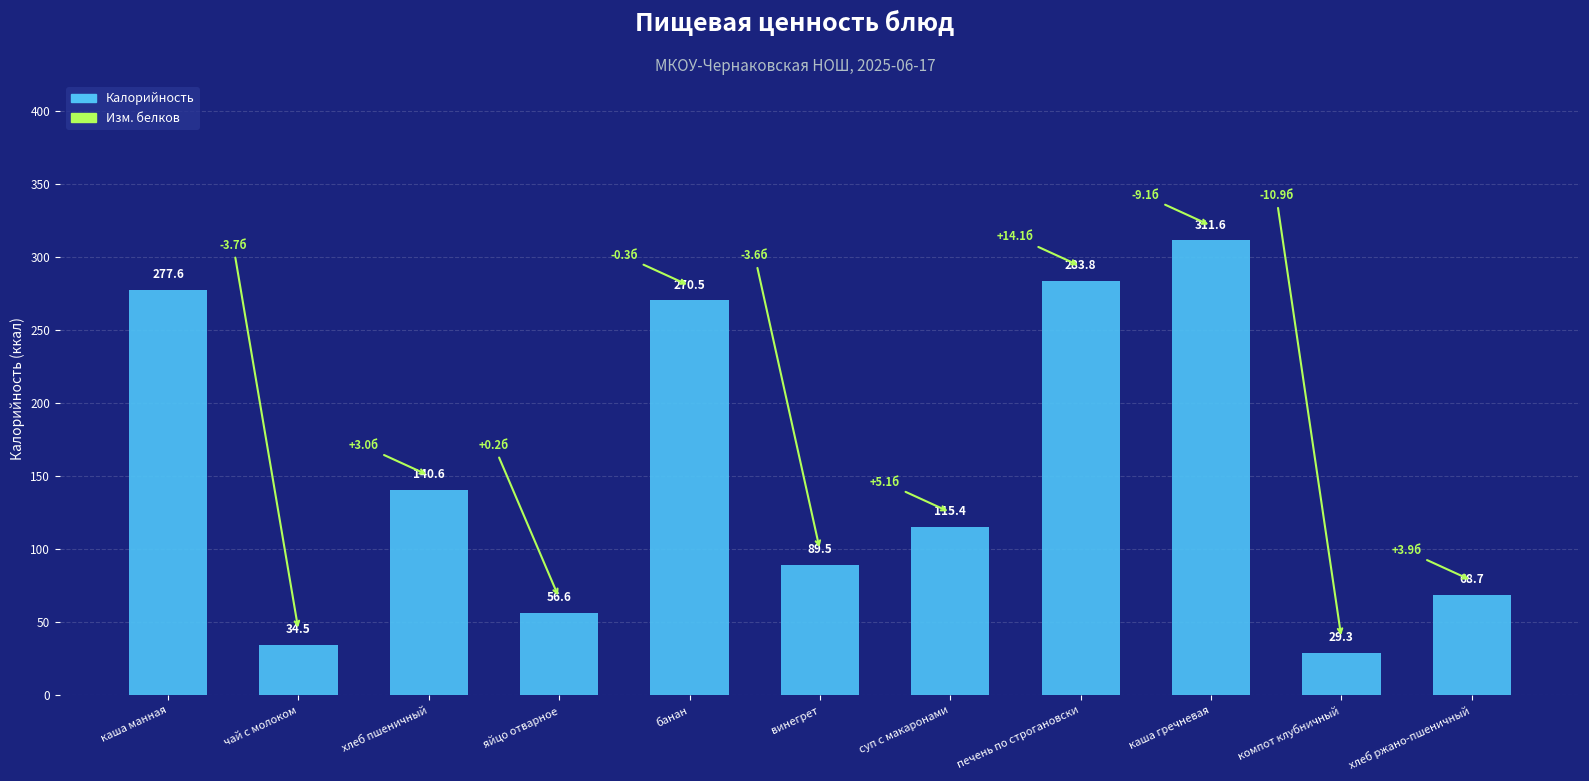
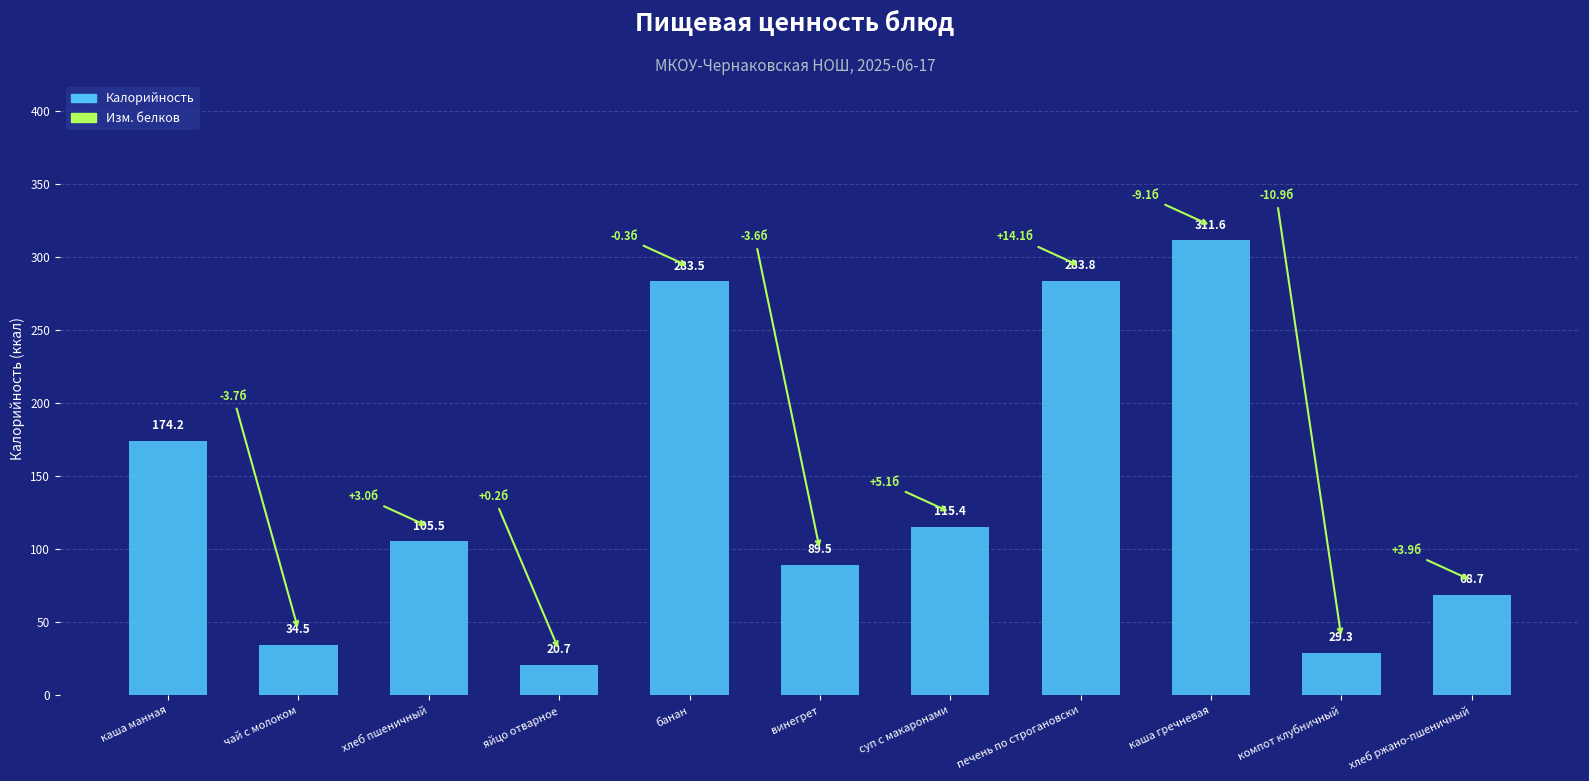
  {
-   "каша манная": 277.6,
+   "каша манная": 174.2,
    "чай с молоком": 34.5,
-   "хлеб пшеничный": 140.6,
-   "яйцо отварное": 56.6,
-   "банан": 270.5,
+   "хлеб пшеничный": 105.5,
+   "яйцо отварное": 20.7,
+   "банан": 283.5,
    "винегрет": 89.5,
    "суп с макаронами": 115.4,
    "печень по строгановски": 283.8,
    "каша гречневая": 311.6,
    "компот клубничный": 29.3,
    "хлеб ржано-пшеничный": 68.7
  }
